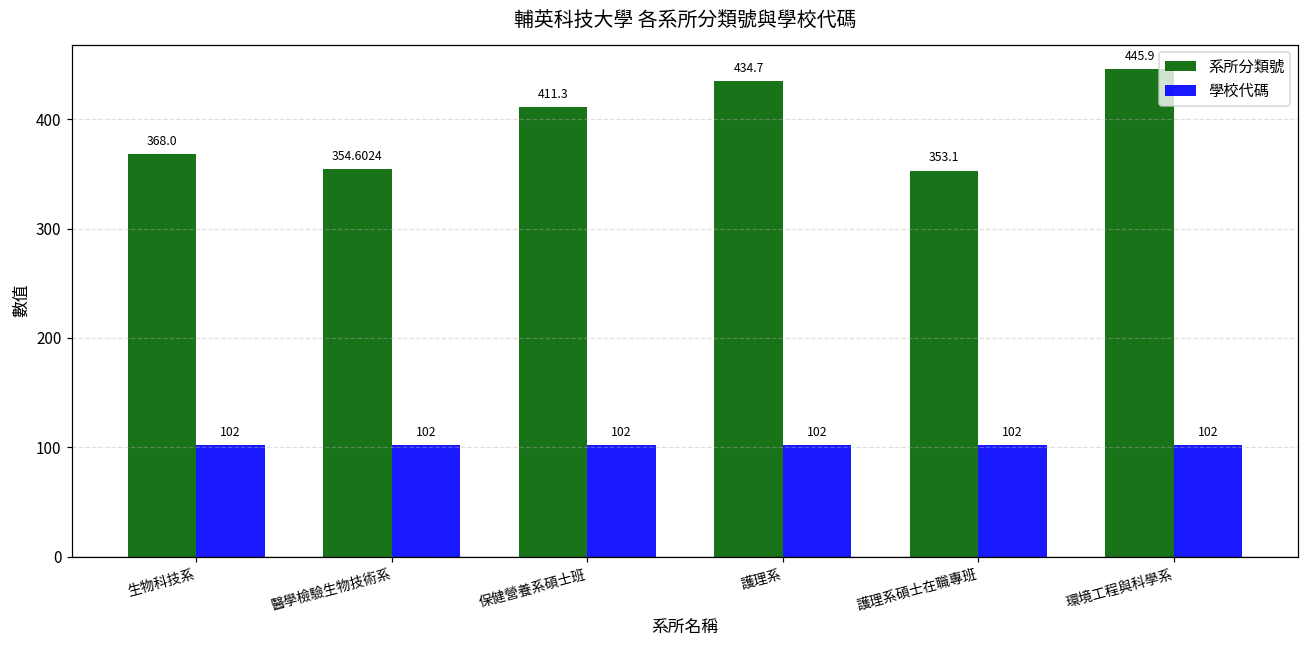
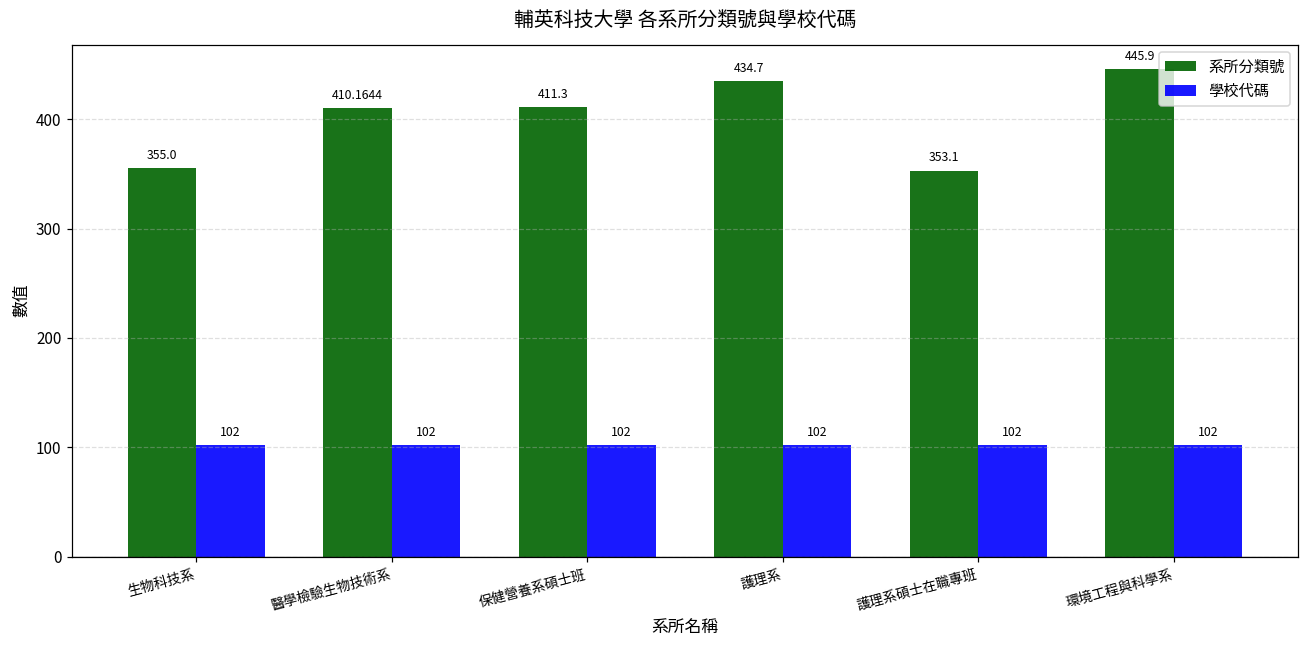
  {
    "系所分類號": {
-     "生物科技系": 368.0,
-     "醫學檢驗生物技術系": 354.6024,
+     "生物科技系": 355.0,
+     "醫學檢驗生物技術系": 410.1644,
      "保健營養系碩士班": 411.3,
      "護理系": 434.7,
      "護理系碩士在職專班": 353.1,
      "環境工程與科學系": 445.9
    },
    "學校代碼": {
      "生物科技系": 102,
      "醫學檢驗生物技術系": 102,
      "保健營養系碩士班": 102,
      "護理系": 102,
      "護理系碩士在職專班": 102,
      "環境工程與科學系": 102
    }
  }
